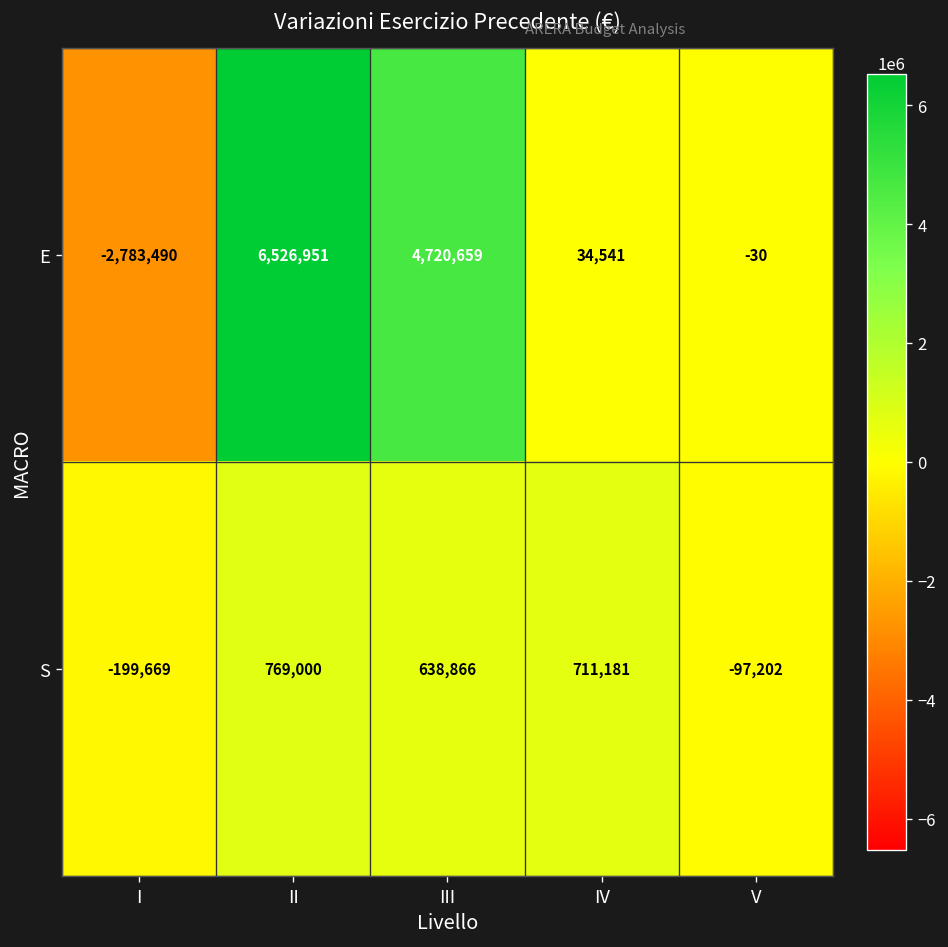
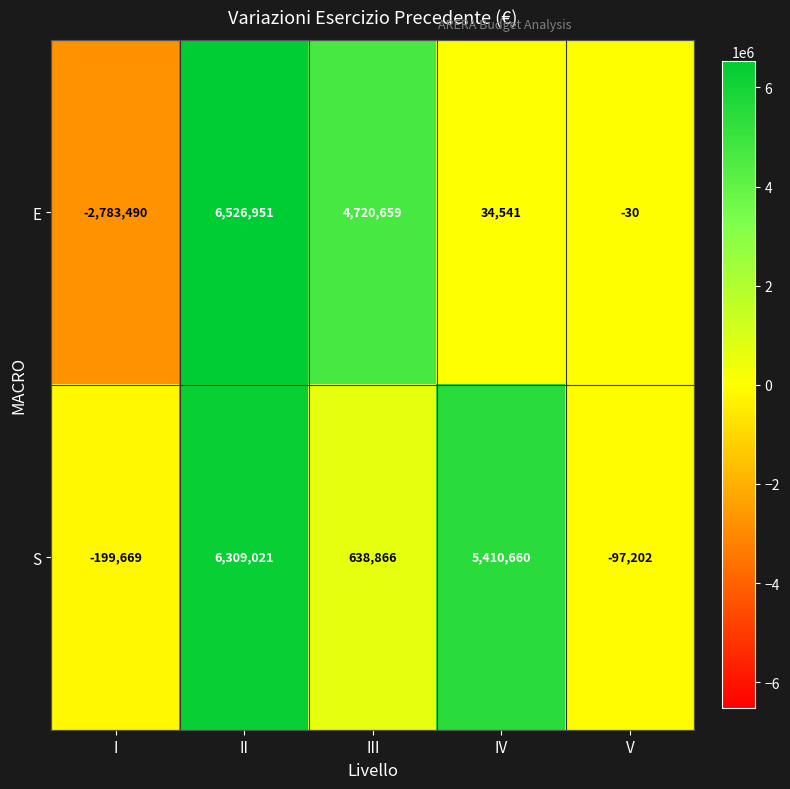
  {
    "E": {
      "I": "-2,783,490",
      "II": "6,526,951",
      "III": "4,720,659",
      "IV": "34,541",
      "V": "-30"
    },
    "S": {
      "I": "-199,669",
-     "II": "769,000",
+     "II": "6,309,021",
      "III": "638,866",
-     "IV": "711,181",
+     "IV": "5,410,660",
      "V": "-97,202"
    }
  }
